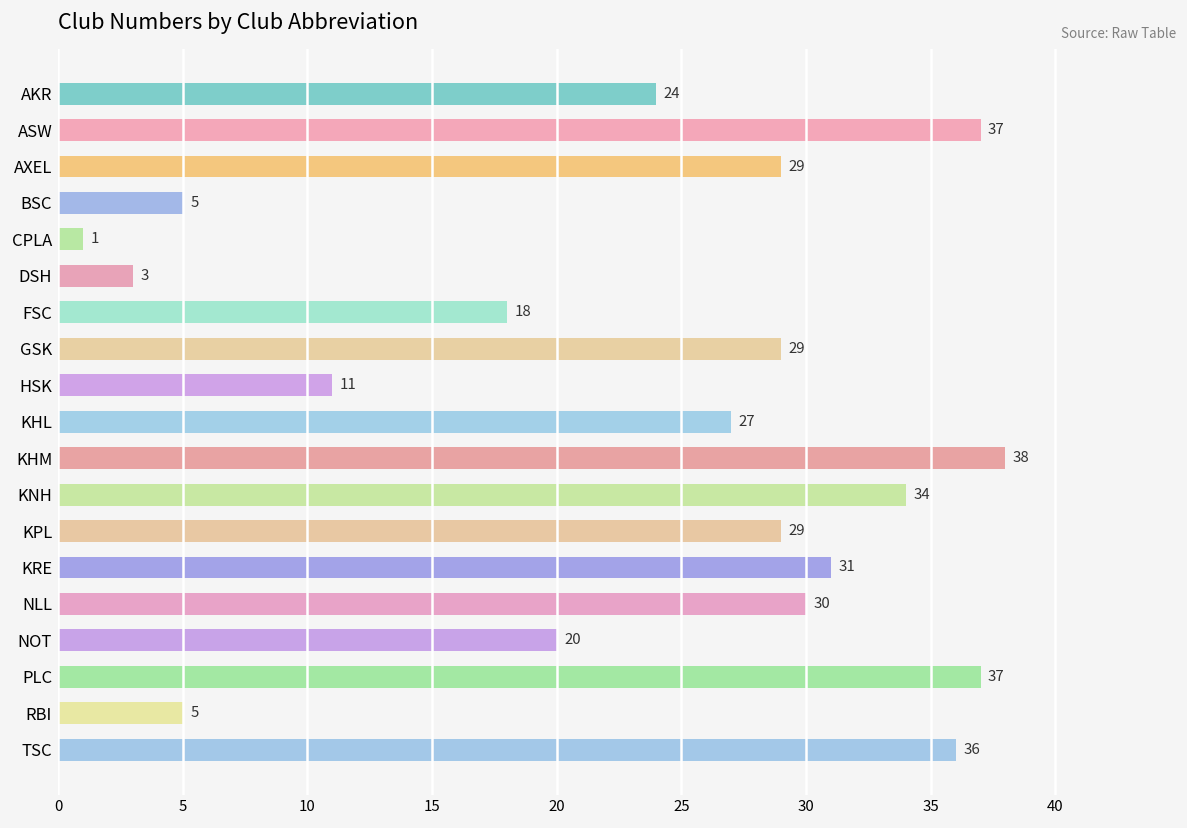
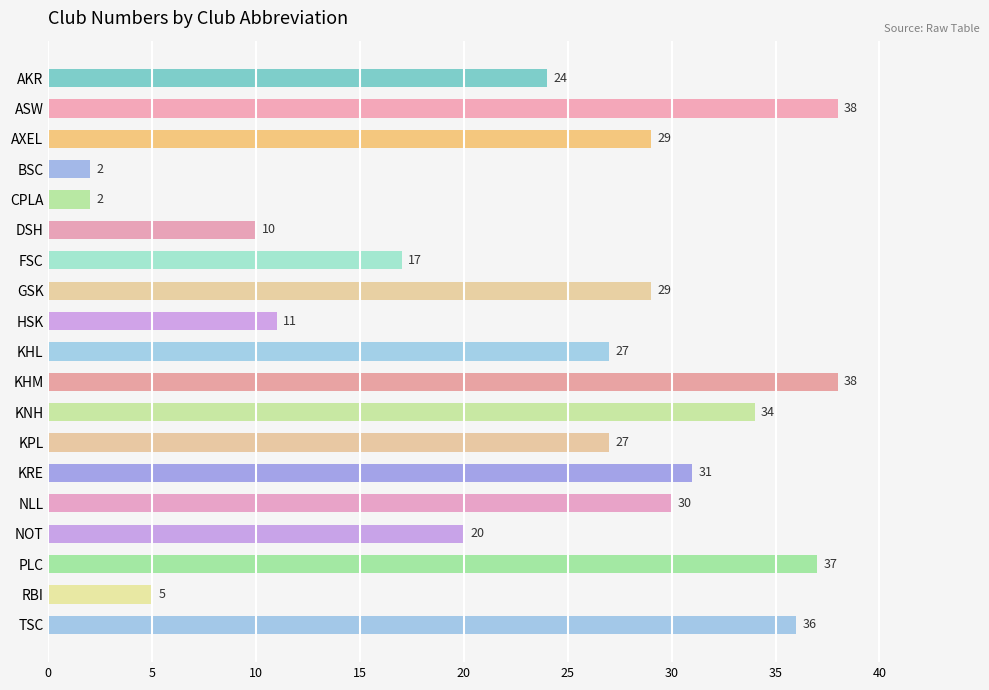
  {
    "AKR": 24,
-   "ASW": 37,
+   "ASW": 38,
    "AXEL": 29,
-   "BSC": 5,
-   "CPLA": 1,
-   "DSH": 3,
-   "FSC": 18,
+   "BSC": 2,
+   "CPLA": 2,
+   "DSH": 10,
+   "FSC": 17,
    "GSK": 29,
    "HSK": 11,
    "KHL": 27,
    "KHM": 38,
    "KNH": 34,
-   "KPL": 29,
+   "KPL": 27,
    "KRE": 31,
    "NLL": 30,
    "NOT": 20,
    "PLC": 37,
    "RBI": 5,
    "TSC": 36
  }
